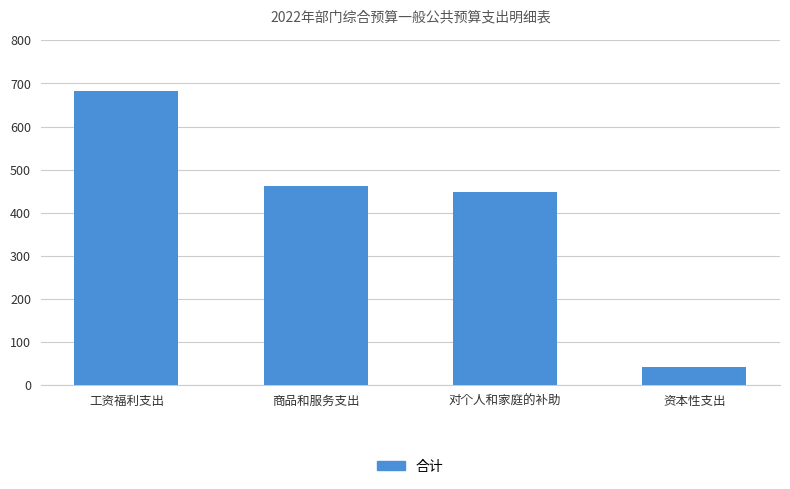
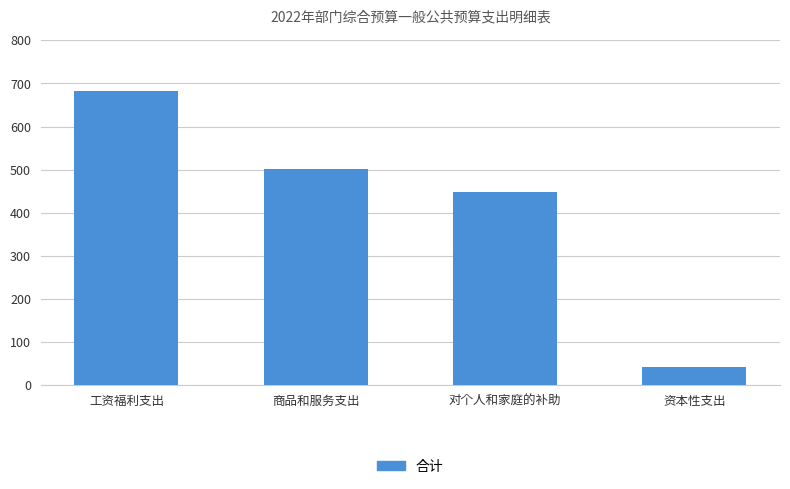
  {
    "工资福利支出": 680,
-   "商品和服务支出": 460,
+   "商品和服务支出": 500,
    "对个人和家庭的补助": 450,
    "资本性支出": 40
  }
